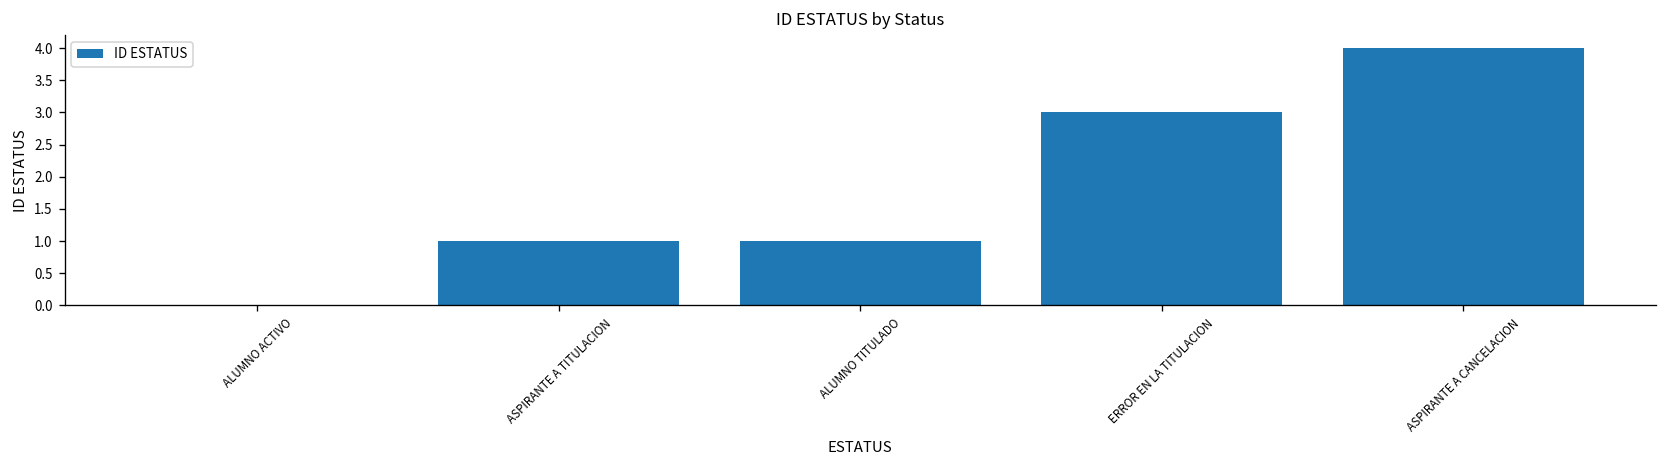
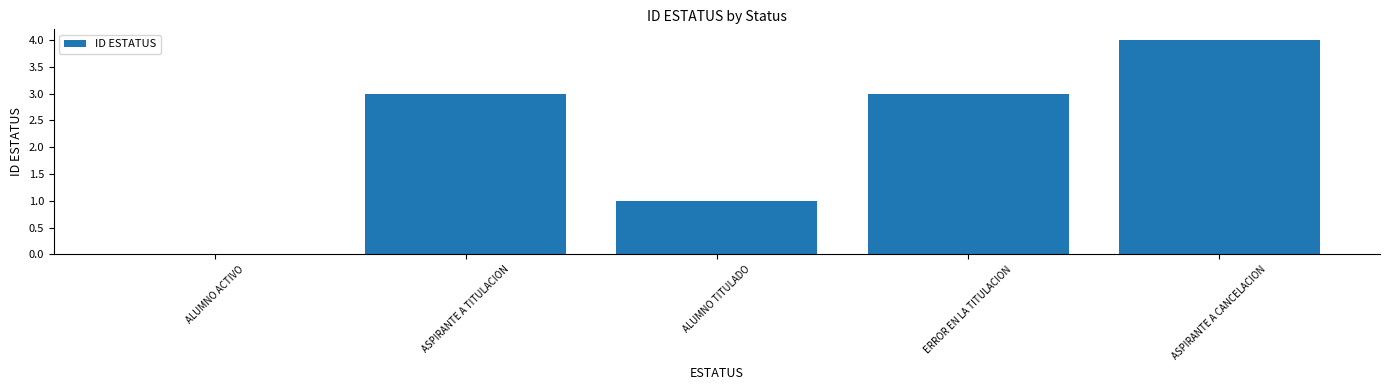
  {
    "ALUMNO ACTIVO": 0,
-   "ASPIRANTE A TITULACION": 1,
+   "ASPIRANTE A TITULACION": 3,
    "ALUMNO TITULADO": 1,
    "ERROR EN LA TITULACION": 3,
    "ASPIRANTE A CANCELACION": 4
  }
